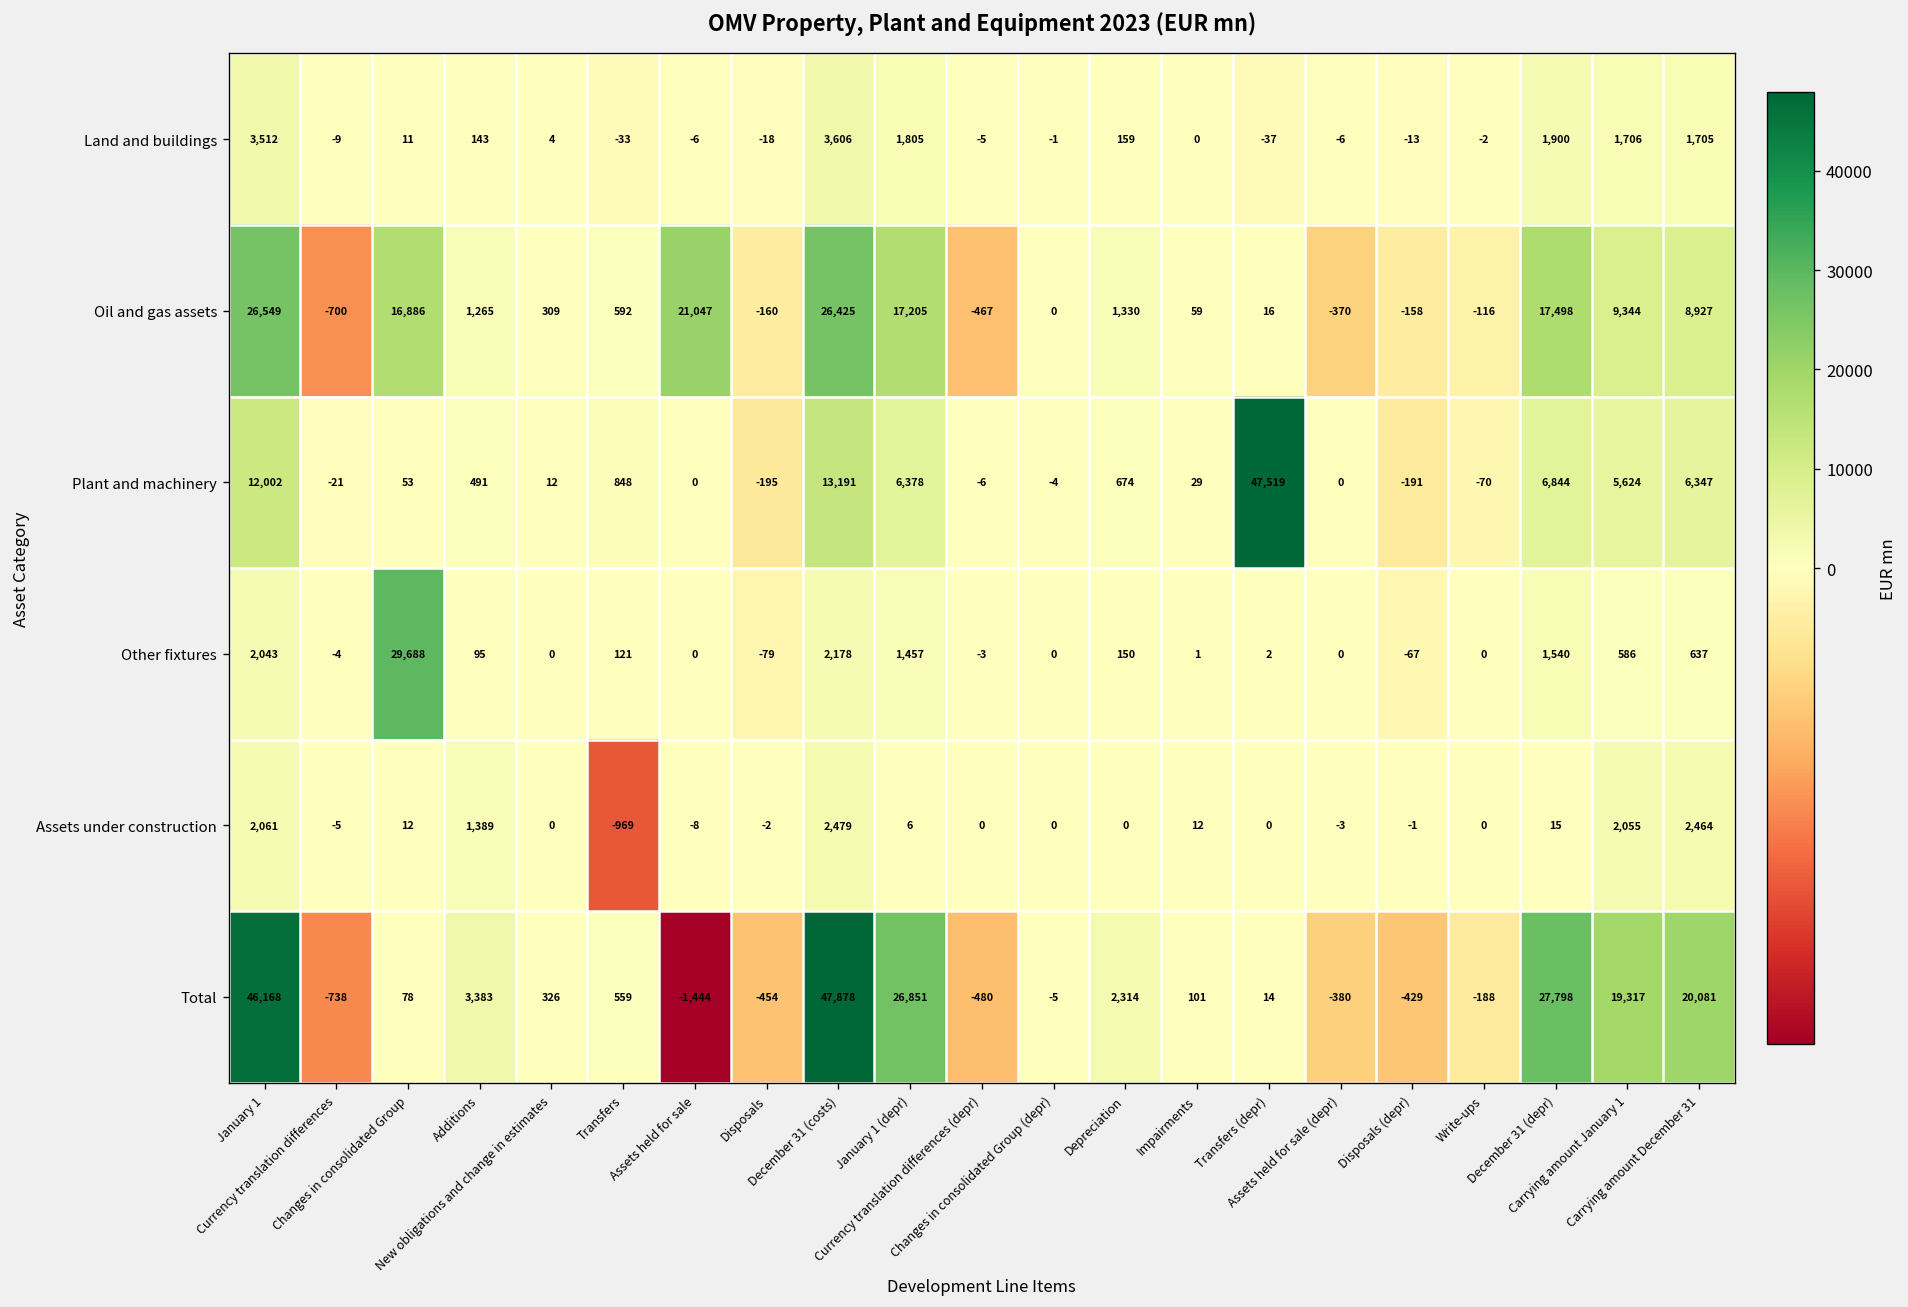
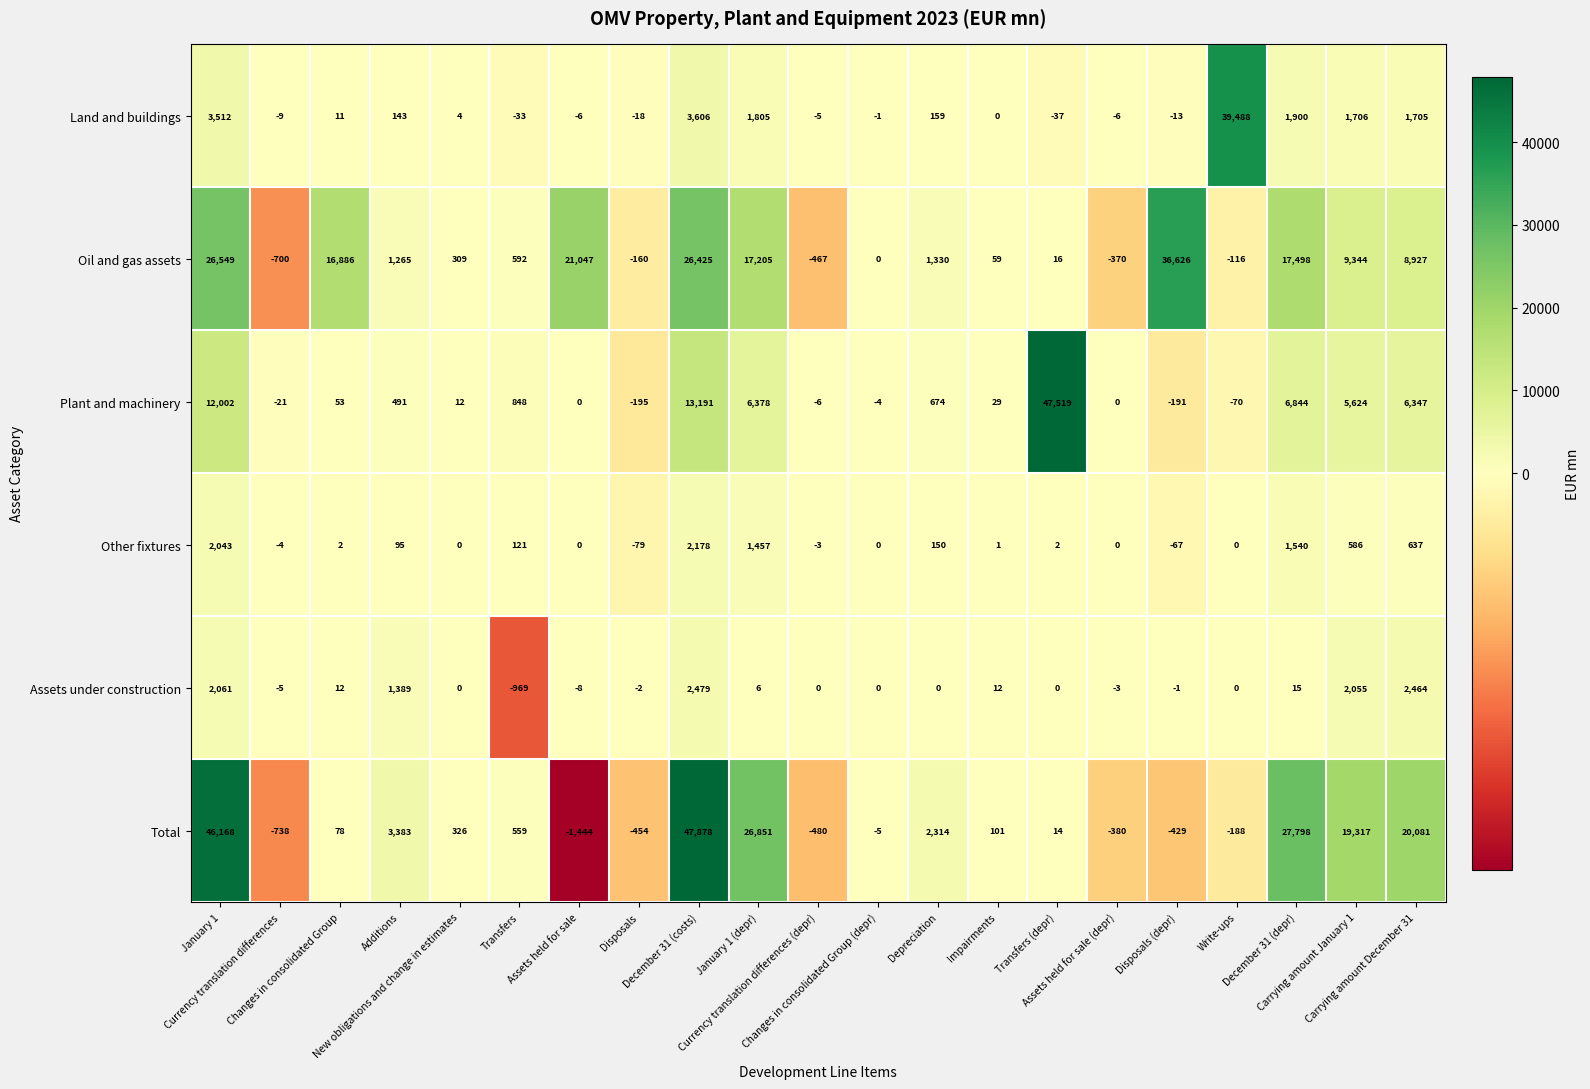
  {
    "Land and buildings": {
      "January 1": "3,512",
      "Currency translation differences": "-9",
      "Changes in consolidated Group": "11",
      "Additions": "143",
      "New obligations and change in estimates": "4",
      "Transfers": "-33",
      "Assets held for sale": "-6",
      "Disposals": "-18",
      "December 31 (costs)": "3,606",
      "January 1 (depr)": "1,805",
      "Currency translation differences (depr)": "-5",
      "Changes in consolidated Group (depr)": "-1",
      "Depreciation": "159",
      "Impairments": "0",
      "Transfers (depr)": "-37",
      "Assets held for sale (depr)": "-6",
      "Disposals (depr)": "-13",
-     "Write-ups": "-2",
+     "Write-ups": "39,488",
      "December 31 (depr)": "1,900",
      "Carrying amount January 1": "1,706",
      "Carrying amount December 31": "1,705"
    },
    "Oil and gas assets": {
      "January 1": "26,549",
      "Currency translation differences": "-700",
      "Changes in consolidated Group": "16,886",
      "Additions": "1,265",
      "New obligations and change in estimates": "309",
      "Transfers": "592",
      "Assets held for sale": "21,047",
      "Disposals": "-160",
      "December 31 (costs)": "26,425",
      "January 1 (depr)": "17,205",
      "Currency translation differences (depr)": "-467",
      "Changes in consolidated Group (depr)": "0",
      "Depreciation": "1,330",
      "Impairments": "59",
      "Transfers (depr)": "16",
      "Assets held for sale (depr)": "-370",
-     "Disposals (depr)": "-158",
+     "Disposals (depr)": "36,626",
      "Write-ups": "-116",
      "December 31 (depr)": "17,498",
      "Carrying amount January 1": "9,344",
      "Carrying amount December 31": "8,927"
    },
    "Plant and machinery": {
      "January 1": "12,002",
      "Currency translation differences": "-21",
      "Changes in consolidated Group": "53",
      "Additions": "491",
      "New obligations and change in estimates": "12",
      "Transfers": "848",
      "Assets held for sale": "0",
      "Disposals": "-195",
      "December 31 (costs)": "13,191",
      "January 1 (depr)": "6,378",
      "Currency translation differences (depr)": "-6",
      "Changes in consolidated Group (depr)": "-4",
      "Depreciation": "674",
      "Impairments": "29",
      "Transfers (depr)": "47,519",
      "Assets held for sale (depr)": "0",
      "Disposals (depr)": "-191",
      "Write-ups": "-70",
      "December 31 (depr)": "6,844",
      "Carrying amount January 1": "5,624",
      "Carrying amount December 31": "6,347"
    },
    "Other fixtures": {
      "January 1": "2,043",
      "Currency translation differences": "-4",
-     "Changes in consolidated Group": "29,688",
+     "Changes in consolidated Group": "2",
      "Additions": "95",
      "New obligations and change in estimates": "0",
      "Transfers": "121",
      "Assets held for sale": "0",
      "Disposals": "-79",
      "December 31 (costs)": "2,178",
      "January 1 (depr)": "1,457",
      "Currency translation differences (depr)": "-3",
      "Changes in consolidated Group (depr)": "0",
      "Depreciation": "150",
      "Impairments": "1",
      "Transfers (depr)": "2",
      "Assets held for sale (depr)": "0",
      "Disposals (depr)": "-67",
      "Write-ups": "0",
      "December 31 (depr)": "1,540",
      "Carrying amount January 1": "586",
      "Carrying amount December 31": "637"
    },
    "Assets under construction": {
      "January 1": "2,061",
      "Currency translation differences": "-5",
      "Changes in consolidated Group": "12",
      "Additions": "1,389",
      "New obligations and change in estimates": "0",
      "Transfers": "-969",
      "Assets held for sale": "-8",
      "Disposals": "-2",
      "December 31 (costs)": "2,479",
      "January 1 (depr)": "6",
      "Currency translation differences (depr)": "0",
      "Changes in consolidated Group (depr)": "0",
      "Depreciation": "0",
      "Impairments": "12",
      "Transfers (depr)": "0",
      "Assets held for sale (depr)": "-3",
      "Disposals (depr)": "-1",
      "Write-ups": "0",
      "December 31 (depr)": "15",
      "Carrying amount January 1": "2,055",
      "Carrying amount December 31": "2,464"
    },
    "Total": {
      "January 1": "46,168",
      "Currency translation differences": "-738",
      "Changes in consolidated Group": "78",
      "Additions": "3,383",
      "New obligations and change in estimates": "326",
      "Transfers": "559",
      "Assets held for sale": "-1,444",
      "Disposals": "-454",
      "December 31 (costs)": "47,878",
      "January 1 (depr)": "26,851",
      "Currency translation differences (depr)": "-480",
      "Changes in consolidated Group (depr)": "-5",
      "Depreciation": "2,314",
      "Impairments": "101",
      "Transfers (depr)": "14",
      "Assets held for sale (depr)": "-380",
      "Disposals (depr)": "-429",
      "Write-ups": "-188",
      "December 31 (depr)": "27,798",
      "Carrying amount January 1": "19,317",
      "Carrying amount December 31": "20,081"
    }
  }
